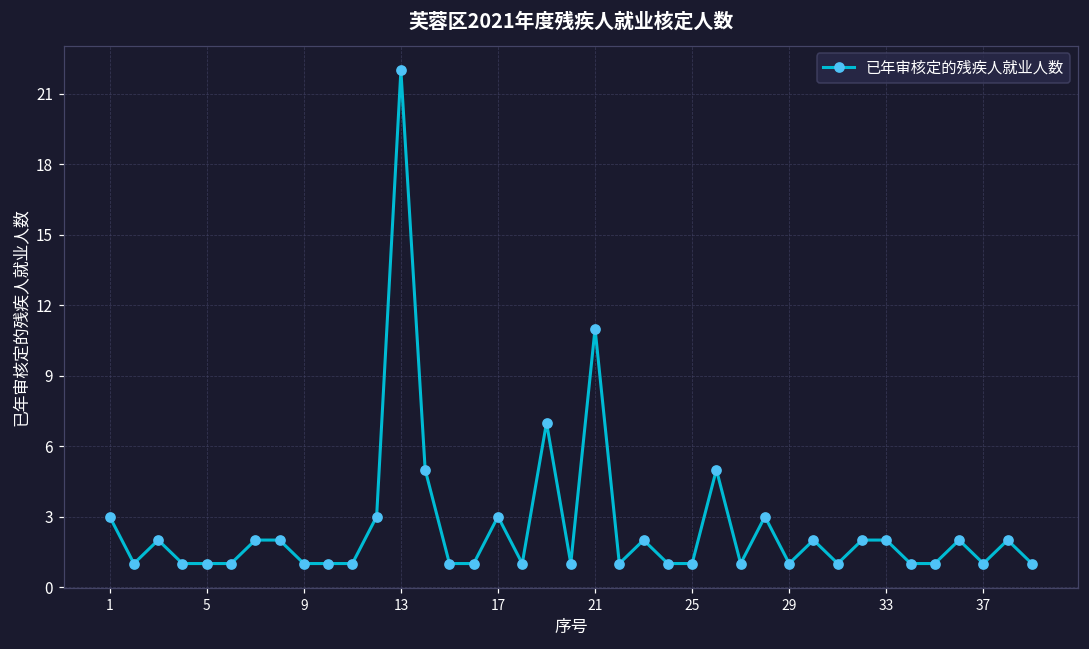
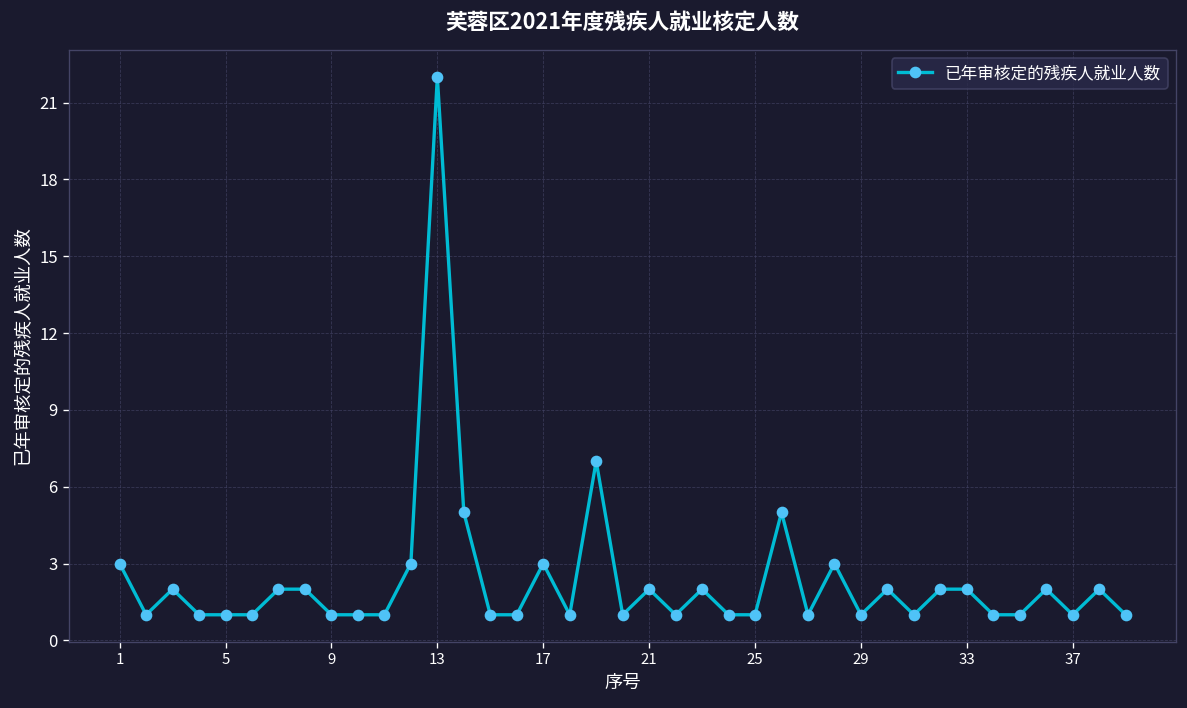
  {
    "1": 3,
    "5": 1,
    "9": 1,
    "13": 22,
    "17": 3,
-   "21": 11,
+   "21": 2,
    "25": 1,
    "29": 1,
    "33": 2,
    "37": 1
  }
